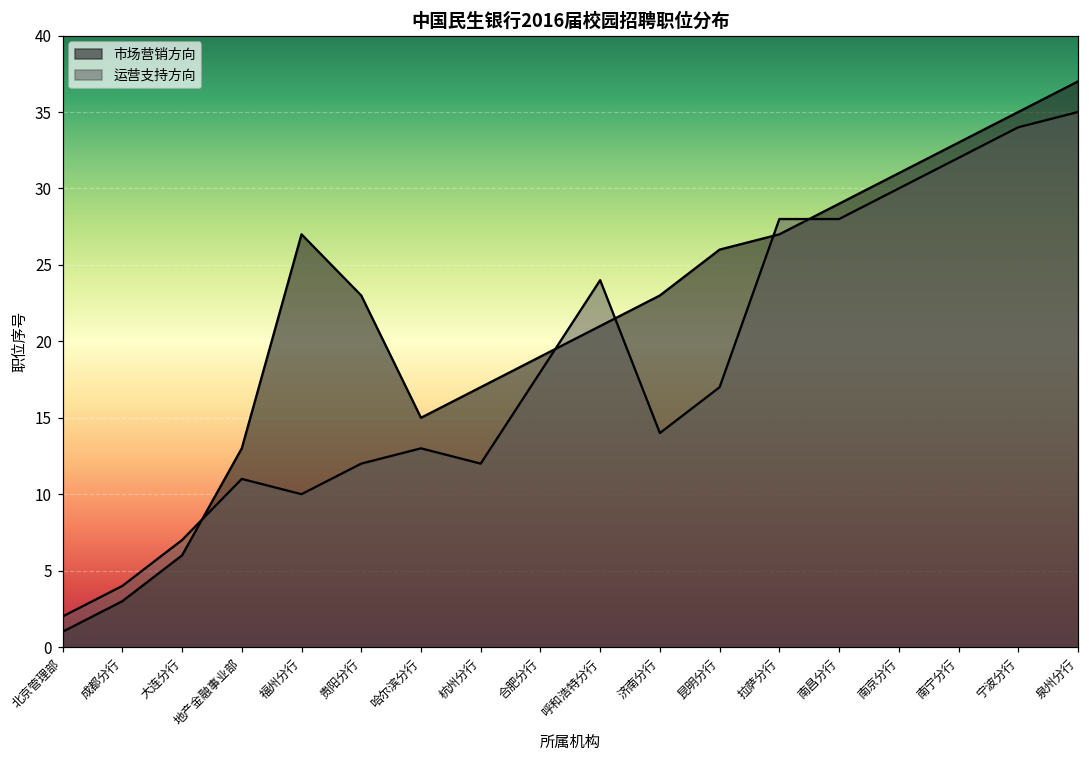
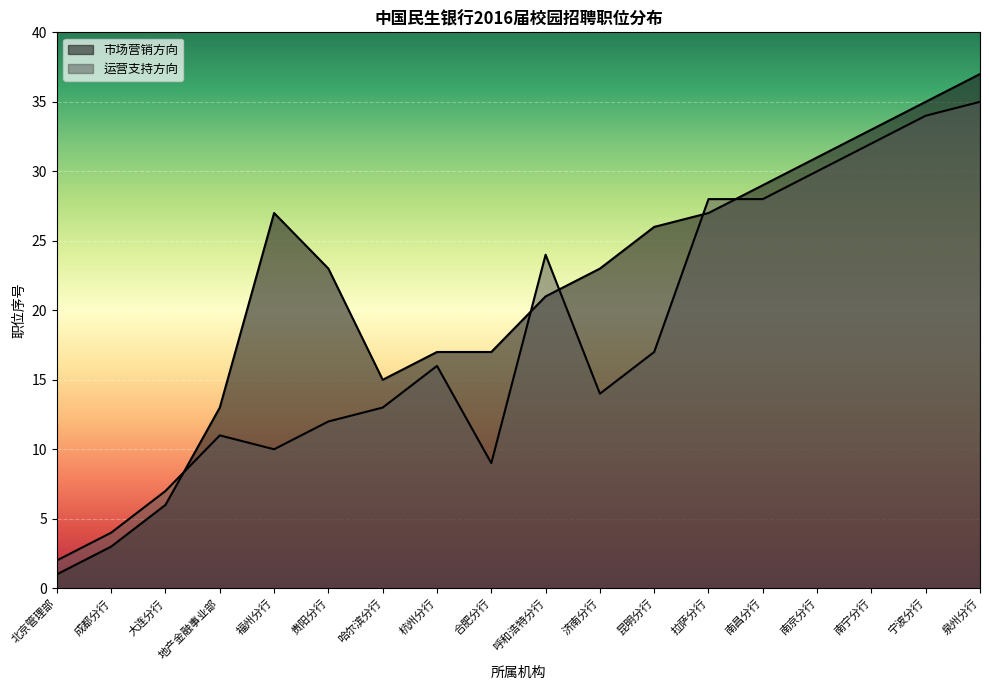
  {
    "市场营销方向": {
      "北京管理部": 1,
      "成都分行": 3,
      "大连分行": 6,
      "地产金融事业部": 13,
      "福州分行": 27,
      "贵阳分行": 23,
      "哈尔滨分行": 15,
      "杭州分行": 17,
-     "合肥分行": 19,
+     "合肥分行": 17,
      "呼和浩特分行": 21,
      "济南分行": 23,
      "昆明分行": 26,
      "拉萨分行": 27,
      "南昌分行": 29,
      "南京分行": 31,
      "南宁分行": 33,
      "宁波分行": 35,
      "泉州分行": 37
    },
    "运营支持方向": {
      "北京管理部": 2,
      "成都分行": 4,
      "大连分行": 7,
      "地产金融事业部": 11,
      "福州分行": 10,
      "贵阳分行": 12,
      "哈尔滨分行": 13,
-     "杭州分行": 12,
-     "合肥分行": 18,
+     "杭州分行": 16,
+     "合肥分行": 9,
      "呼和浩特分行": 24,
      "济南分行": 14,
      "昆明分行": 17,
      "拉萨分行": 28,
      "南昌分行": 28,
      "南京分行": 30,
      "南宁分行": 32,
      "宁波分行": 34,
      "泉州分行": 35
    }
  }
